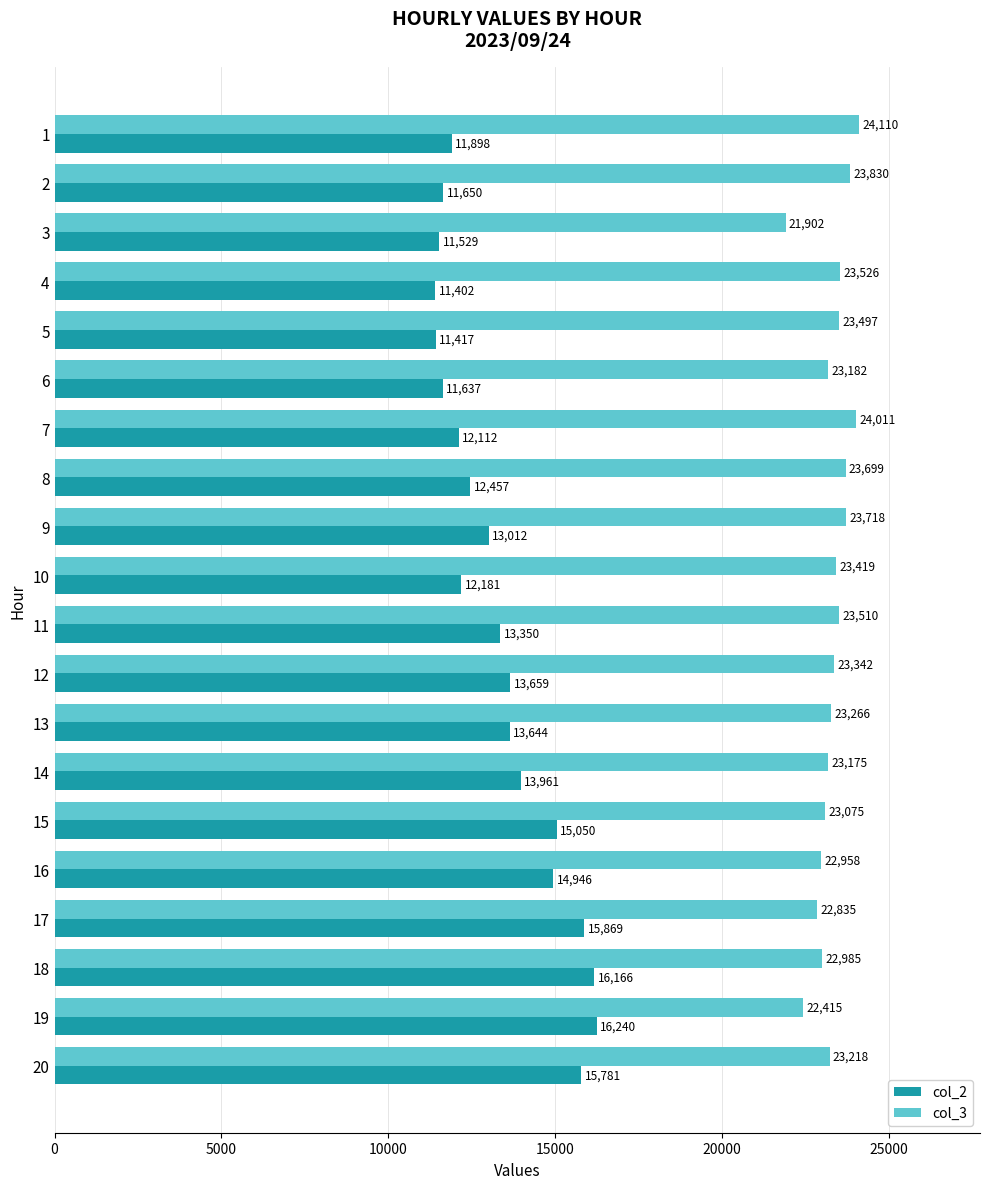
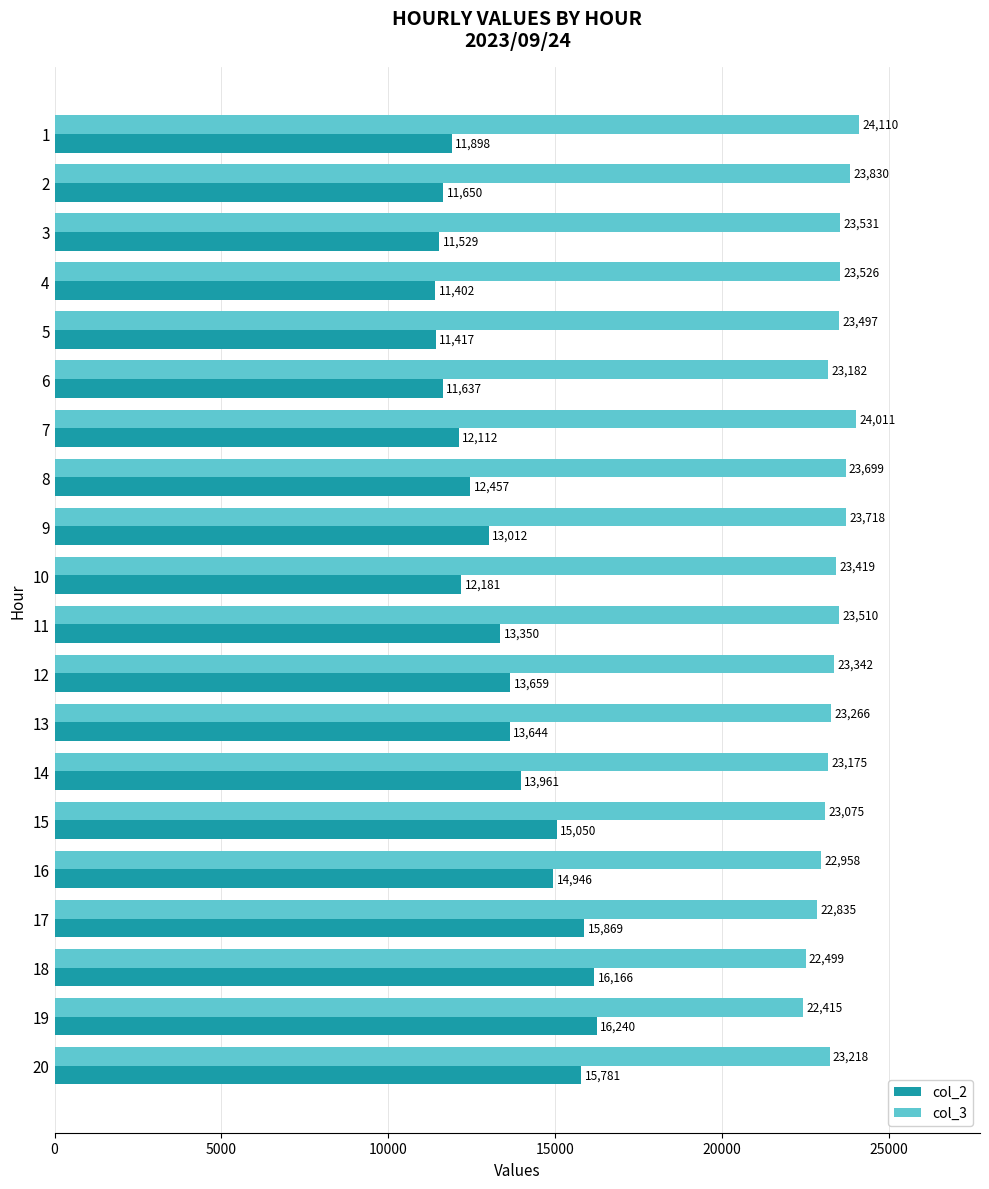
  {
    "col_2": {
      "1": "11,898",
      "2": "11,650",
      "3": "11,529",
      "4": "11,402",
      "5": "11,417",
      "6": "11,637",
      "7": "12,112",
      "8": "12,457",
      "9": "13,012",
      "10": "12,181",
      "11": "13,350",
      "12": "13,659",
      "13": "13,644",
      "14": "13,961",
      "15": "15,050",
      "16": "14,946",
      "17": "15,869",
      "18": "16,166",
      "19": "16,240",
      "20": "15,781"
    },
    "col_3": {
      "1": "24,110",
      "2": "23,830",
-     "3": "21,902",
+     "3": "23,531",
      "4": "23,526",
      "5": "23,497",
      "6": "23,182",
      "7": "24,011",
      "8": "23,699",
      "9": "23,718",
      "10": "23,419",
      "11": "23,510",
      "12": "23,342",
      "13": "23,266",
      "14": "23,175",
      "15": "23,075",
      "16": "22,958",
      "17": "22,835",
-     "18": "22,985",
+     "18": "22,499",
      "19": "22,415",
      "20": "23,218"
    }
  }
